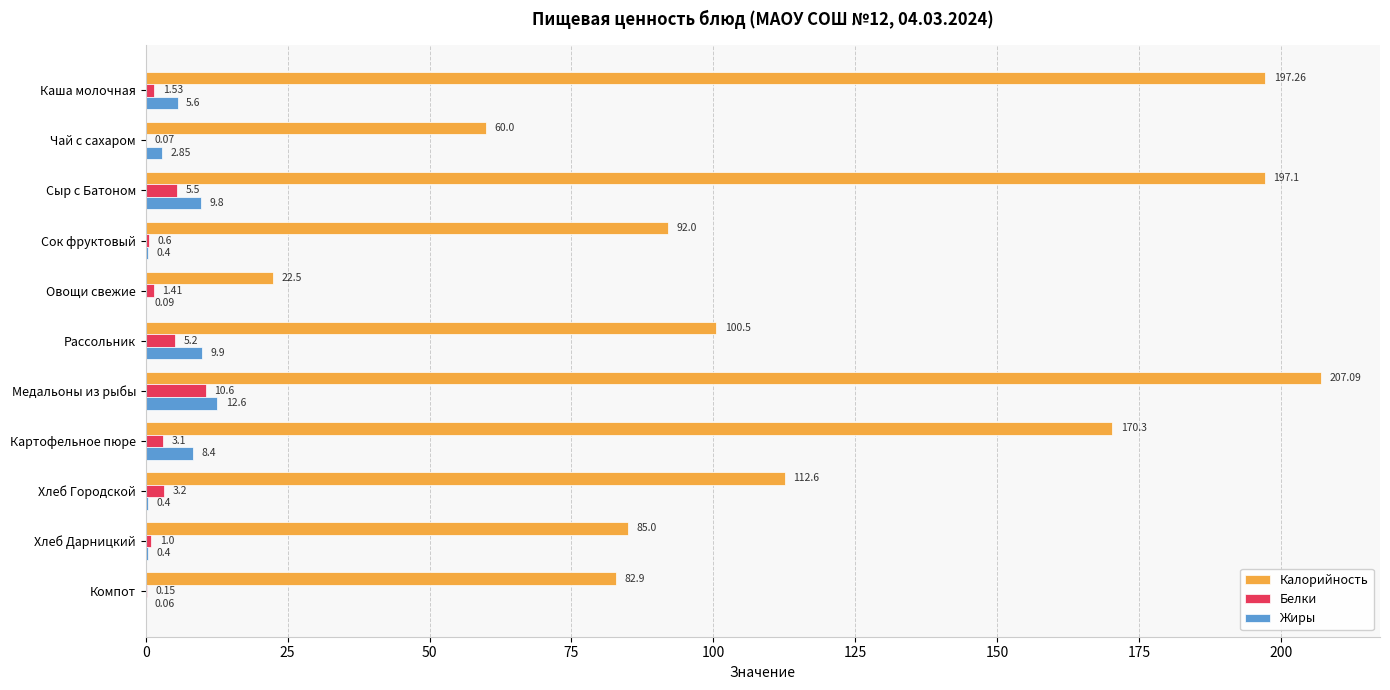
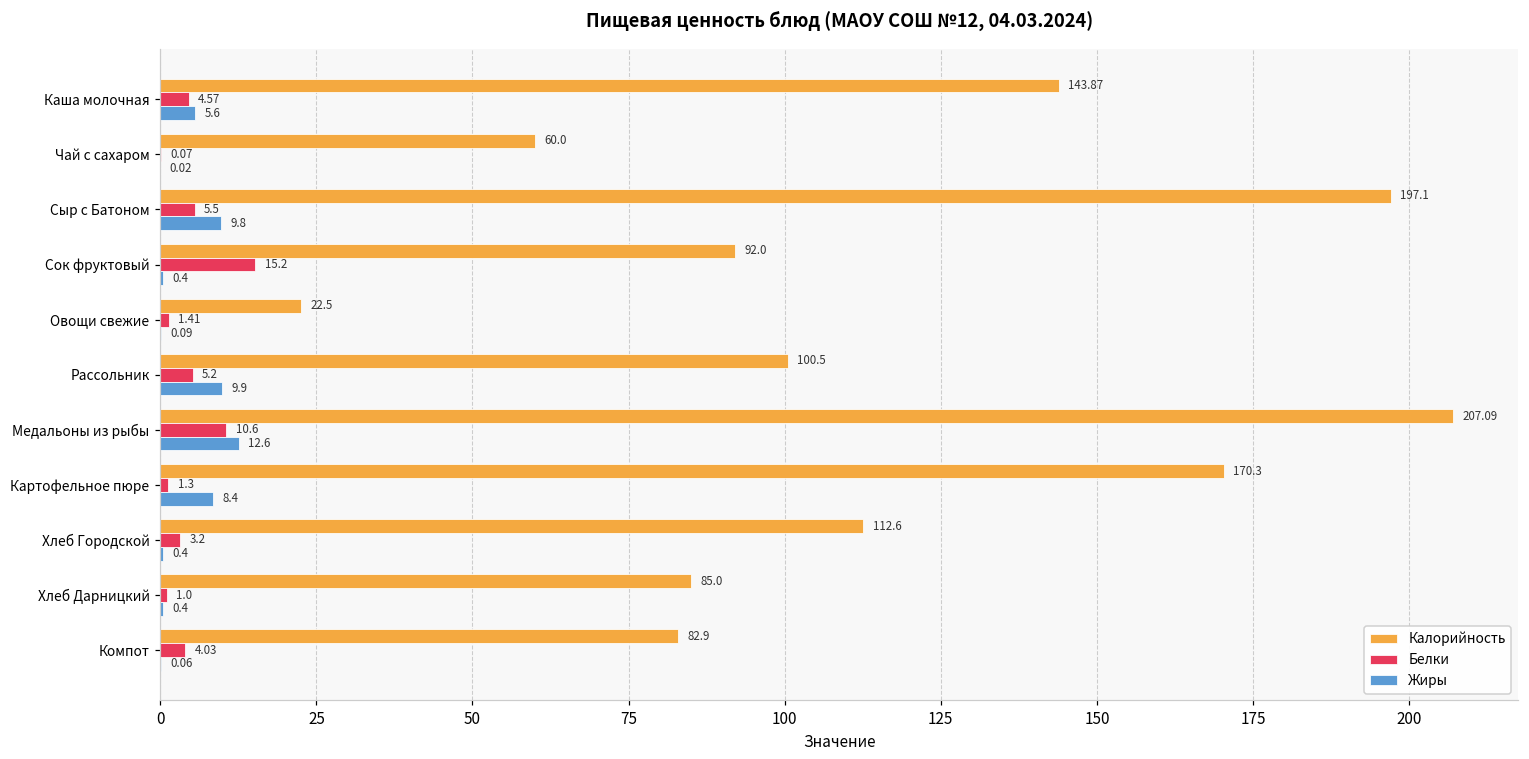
  {
    "Калорийность": {
-     "Каша молочная": 197.26,
+     "Каша молочная": 143.87,
      "Чай с сахаром": 60.0,
      "Сыр с Батоном": 197.1,
      "Сок фруктовый": 92.0,
      "Овощи свежие": 22.5,
      "Рассольник": 100.5,
      "Медальоны из рыбы": 207.09,
      "Картофельное пюре": 170.3,
      "Хлеб Городской": 112.6,
      "Хлеб Дарницкий": 85.0,
      "Компот": 82.9
    },
    "Белки": {
-     "Каша молочная": 1.53,
+     "Каша молочная": 4.57,
      "Чай с сахаром": 0.07,
      "Сыр с Батоном": 5.5,
-     "Сок фруктовый": 0.6,
+     "Сок фруктовый": 15.2,
      "Овощи свежие": 1.41,
      "Рассольник": 5.2,
      "Медальоны из рыбы": 10.6,
-     "Картофельное пюре": 3.1,
+     "Картофельное пюре": 1.3,
      "Хлеб Городской": 3.2,
      "Хлеб Дарницкий": 1.0,
-     "Компот": 0.15
+     "Компот": 4.03
    },
    "Жиры": {
      "Каша молочная": 5.6,
-     "Чай с сахаром": 2.85,
+     "Чай с сахаром": 0.02,
      "Сыр с Батоном": 9.8,
      "Сок фруктовый": 0.4,
      "Овощи свежие": 0.09,
      "Рассольник": 9.9,
      "Медальоны из рыбы": 12.6,
      "Картофельное пюре": 8.4,
      "Хлеб Городской": 0.4,
      "Хлеб Дарницкий": 0.4,
      "Компот": 0.06
    }
  }
